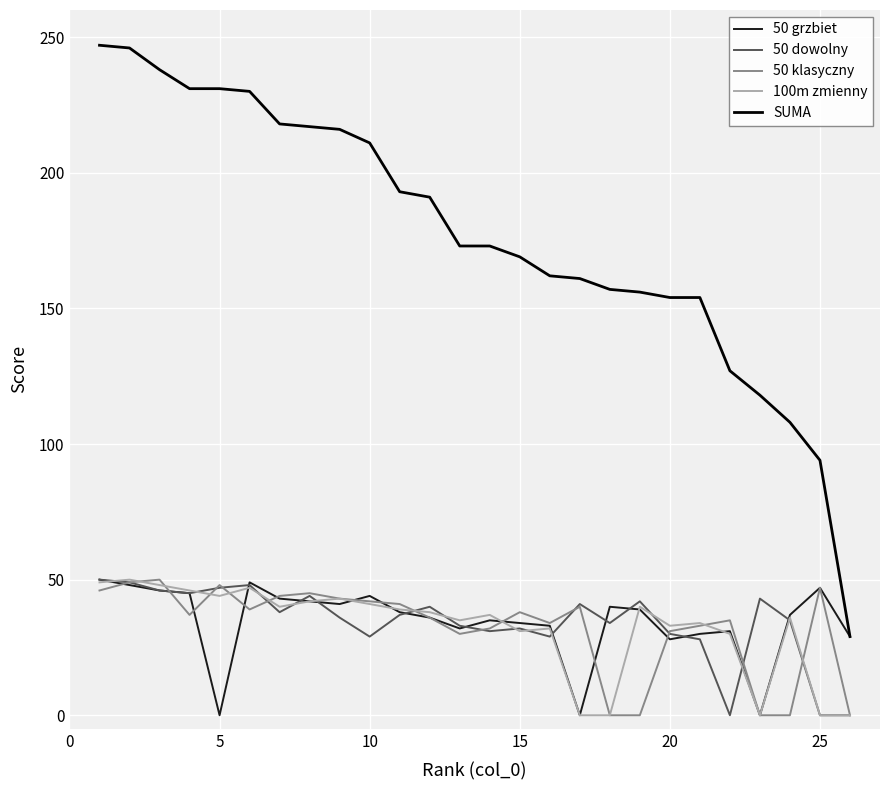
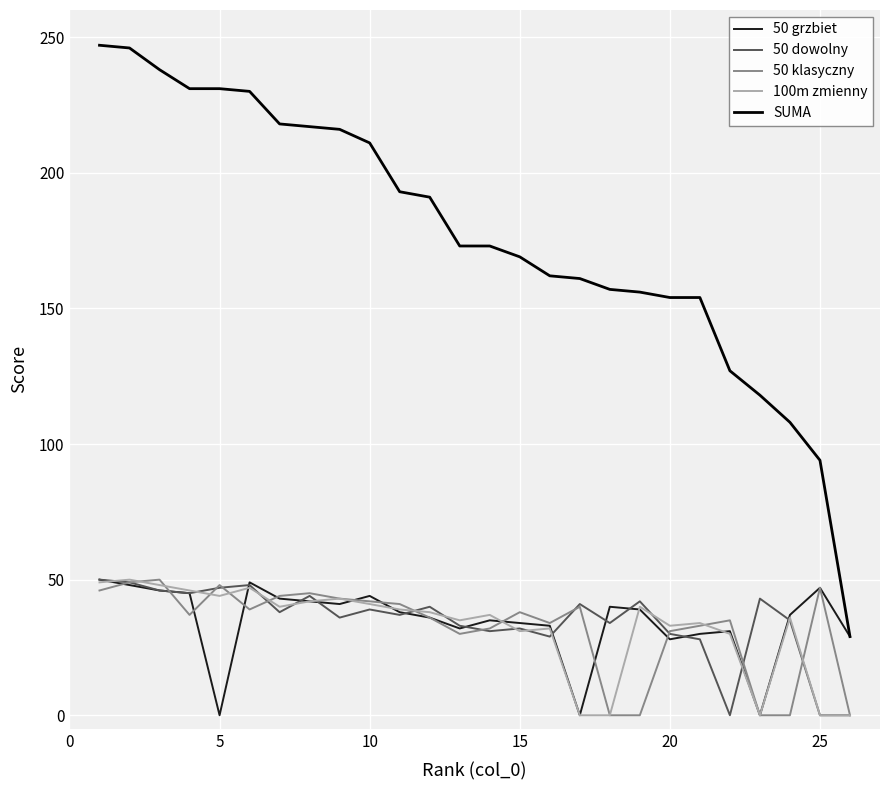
  {
    "50 dowolny": {
      "5": 47,
-     "10": 29,
+     "10": 39,
      "15": 32,
      "20": 30
    }
  }
